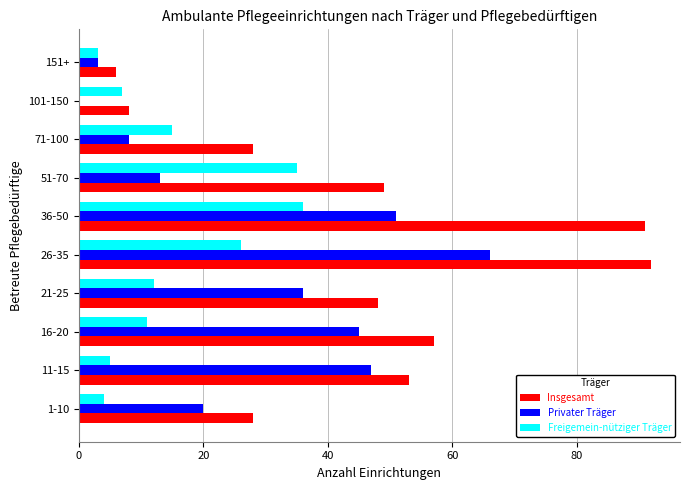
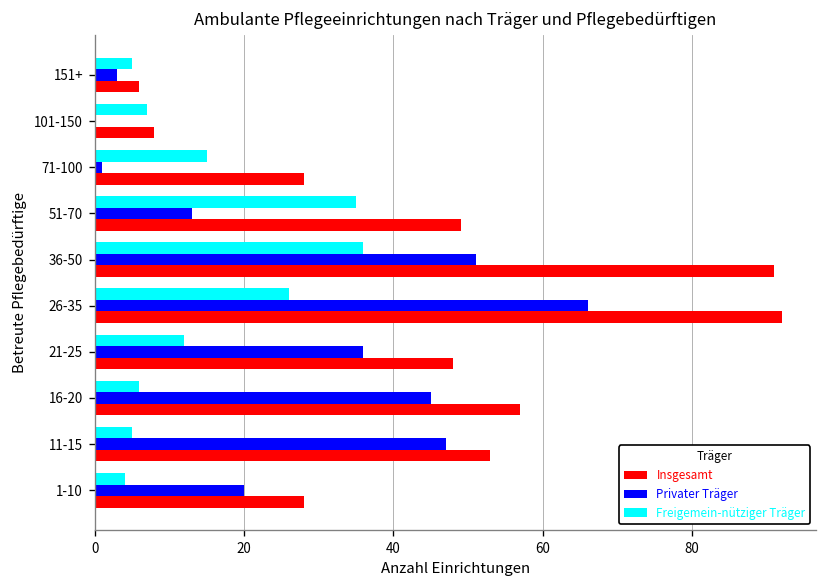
  {
    "Insgesamt": {
      "151+": 6,
      "101-150": 8,
      "71-100": 28,
      "51-70": 49,
      "36-50": 91,
      "26-35": 92,
      "21-25": 48,
      "16-20": 57,
      "11-15": 53,
      "1-10": 28
    },
    "Privater Träger": {
      "151+": 3,
      "101-150": 0,
-     "71-100": 8,
+     "71-100": 1,
      "51-70": 13,
      "36-50": 51,
      "26-35": 66,
      "21-25": 36,
      "16-20": 45,
      "11-15": 47,
      "1-10": 20
    },
    "Freigemein-nütziger Träger": {
-     "151+": 3,
+     "151+": 5,
      "101-150": 7,
      "71-100": 15,
      "51-70": 35,
      "36-50": 36,
      "26-35": 26,
      "21-25": 12,
-     "16-20": 11,
+     "16-20": 6,
      "11-15": 5,
      "1-10": 4
    }
  }
